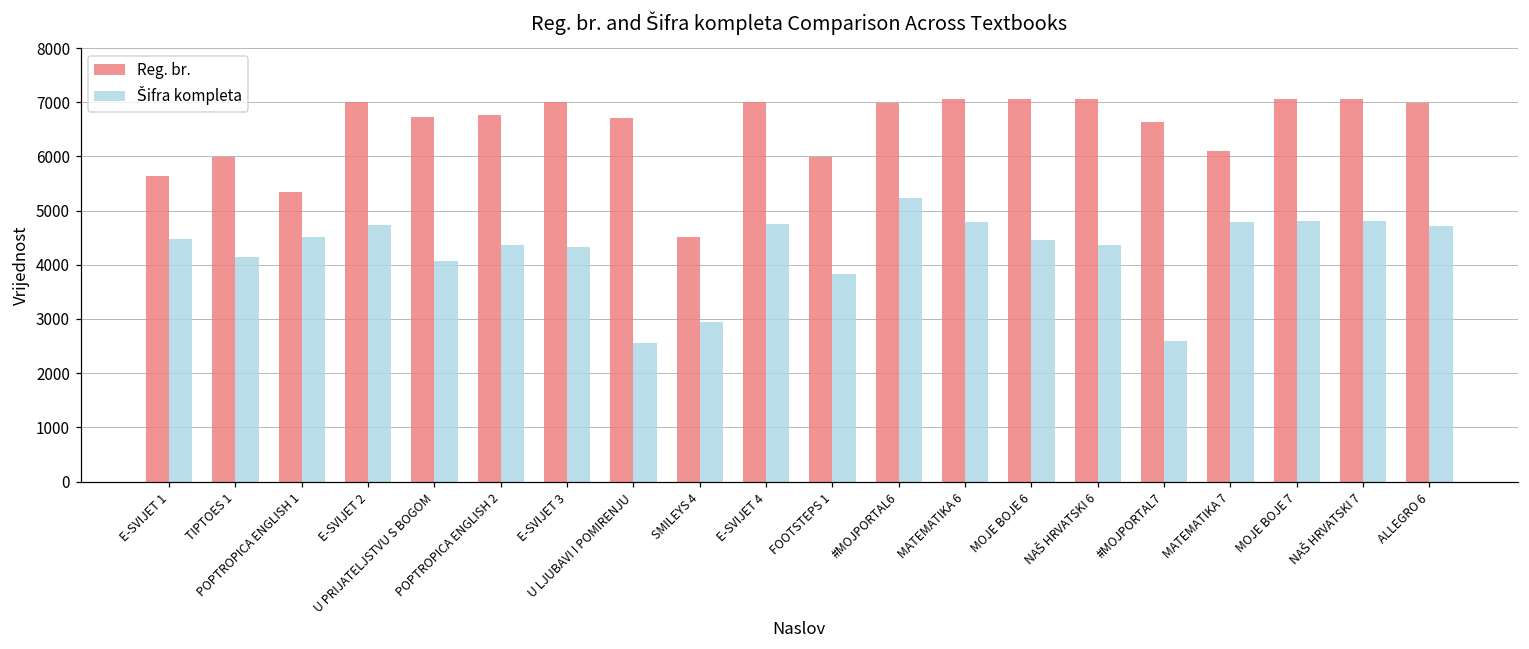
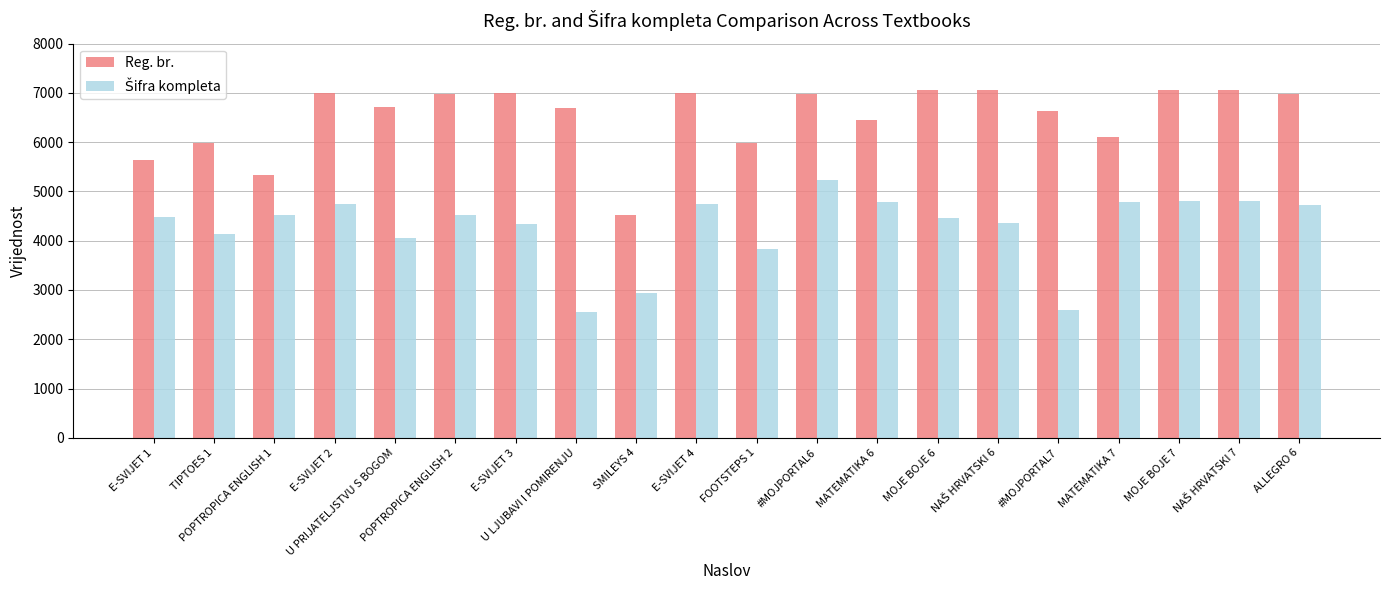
  {
    "Reg. br.": {
      "E-SVIJET 1": 5600,
      "TIPTOES 1": 6000,
      "POPTROPICA ENGLISH 1": 5300,
      "E-SVIJET 2": 7000,
      "U PRIJATELJSTVU S BOGOM": 6700,
-     "POPTROPICA ENGLISH 2": 6800,
+     "POPTROPICA ENGLISH 2": 7000,
      "E-SVIJET 3": 7000,
      "U LJUBAVI I POMIRENJU": 6700,
      "SMILEYS 4": 4500,
      "E-SVIJET 4": 7000,
      "FOOTSTEPS 1": 6000,
      "#MOJPORTAL6": 7000,
-     "MATEMATIKA 6": 7100,
+     "MATEMATIKA 6": 6400,
      "MOJE BOJE 6": 7100,
      "NAŠ HRVATSKI 6": 7100,
      "#MOJPORTAL7": 6600,
      "MATEMATIKA 7": 6100,
      "MOJE BOJE 7": 7100,
      "NAŠ HRVATSKI 7": 7100,
      "ALLEGRO 6": 7000
    },
    "Šifra kompleta": {
      "E-SVIJET 1": 4500,
      "TIPTOES 1": 4100,
      "POPTROPICA ENGLISH 1": 4500,
      "E-SVIJET 2": 4700,
      "U PRIJATELJSTVU S BOGOM": 4100,
-     "POPTROPICA ENGLISH 2": 4400,
+     "POPTROPICA ENGLISH 2": 4500,
      "E-SVIJET 3": 4300,
      "U LJUBAVI I POMIRENJU": 2600,
      "SMILEYS 4": 2900,
      "E-SVIJET 4": 4700,
      "FOOTSTEPS 1": 3800,
      "#MOJPORTAL6": 5200,
      "MATEMATIKA 6": 4800,
      "MOJE BOJE 6": 4500,
      "NAŠ HRVATSKI 6": 4400,
      "#MOJPORTAL7": 2600,
      "MATEMATIKA 7": 4800,
      "MOJE BOJE 7": 4800,
      "NAŠ HRVATSKI 7": 4800,
      "ALLEGRO 6": 4700
    }
  }
